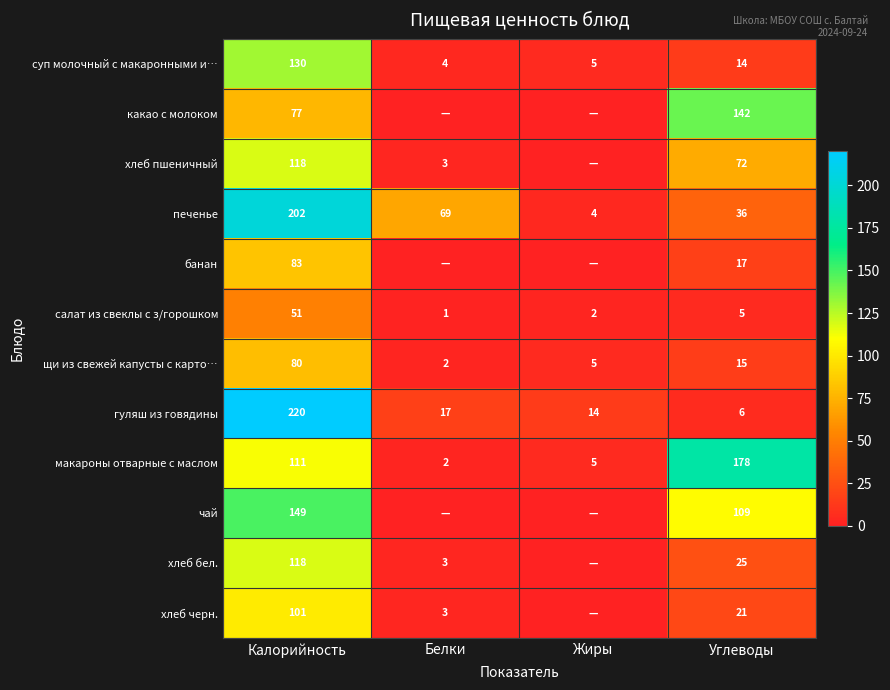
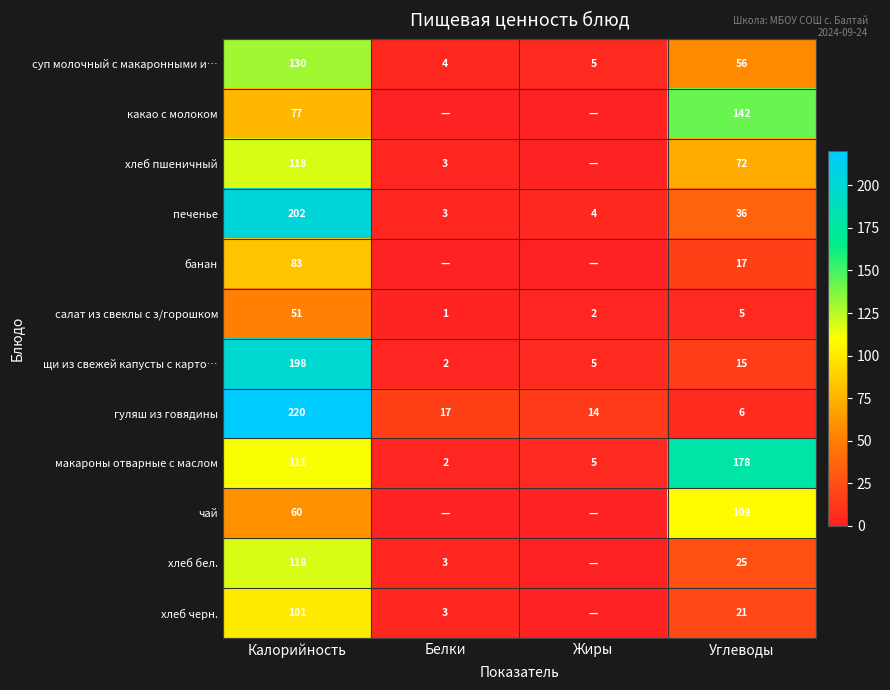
  {
    "суп молочный с макаронными и…": {
      "Калорийность": 130,
      "Белки": 4,
      "Жиры": 5,
-     "Углеводы": 14
+     "Углеводы": 56
    },
    "какао с молоком": {
      "Калорийность": 77,
      "Углеводы": 142
    },
    "хлеб пшеничный": {
      "Калорийность": 118,
      "Белки": 3,
      "Углеводы": 72
    },
    "печенье": {
      "Калорийность": 202,
-     "Белки": 69,
+     "Белки": 3,
      "Жиры": 4,
      "Углеводы": 36
    },
    "банан": {
      "Калорийность": 83,
      "Углеводы": 17
    },
    "салат из свеклы с з/горошком": {
      "Калорийность": 51,
      "Белки": 1,
      "Жиры": 2,
      "Углеводы": 5
    },
    "щи из свежей капусты с карто…": {
-     "Калорийность": 80,
+     "Калорийность": 198,
      "Белки": 2,
      "Жиры": 5,
      "Углеводы": 15
    },
    "гуляш из говядины": {
      "Калорийность": 220,
      "Белки": 17,
      "Жиры": 14,
      "Углеводы": 6
    },
    "макароны отварные с маслом": {
      "Калорийность": 111,
      "Белки": 2,
      "Жиры": 5,
      "Углеводы": 178
    },
    "чай": {
-     "Калорийность": 149,
+     "Калорийность": 60,
      "Углеводы": 109
    },
    "хлеб бел.": {
      "Калорийность": 118,
      "Белки": 3,
      "Углеводы": 25
    },
    "хлеб черн.": {
      "Калорийность": 101,
      "Белки": 3,
      "Углеводы": 21
    }
  }
